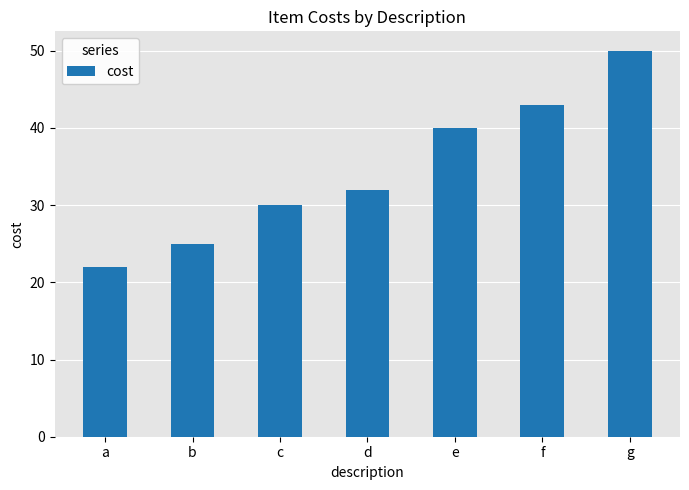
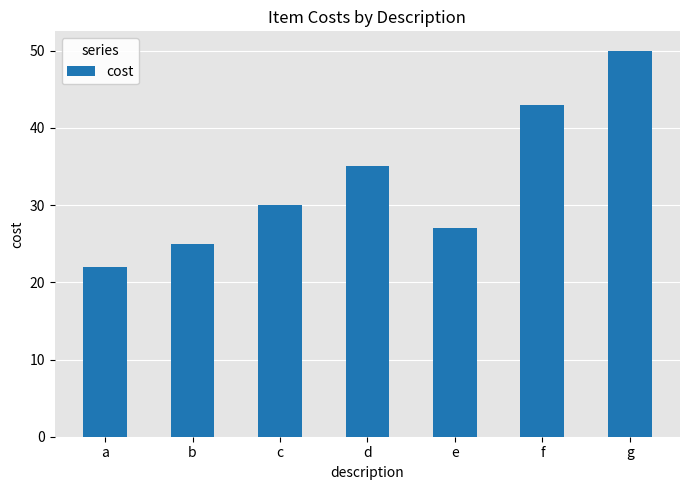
  {
    "a": 22,
    "b": 25,
    "c": 30,
-   "d": 32,
-   "e": 40,
+   "d": 35,
+   "e": 27,
    "f": 43,
    "g": 50
  }
